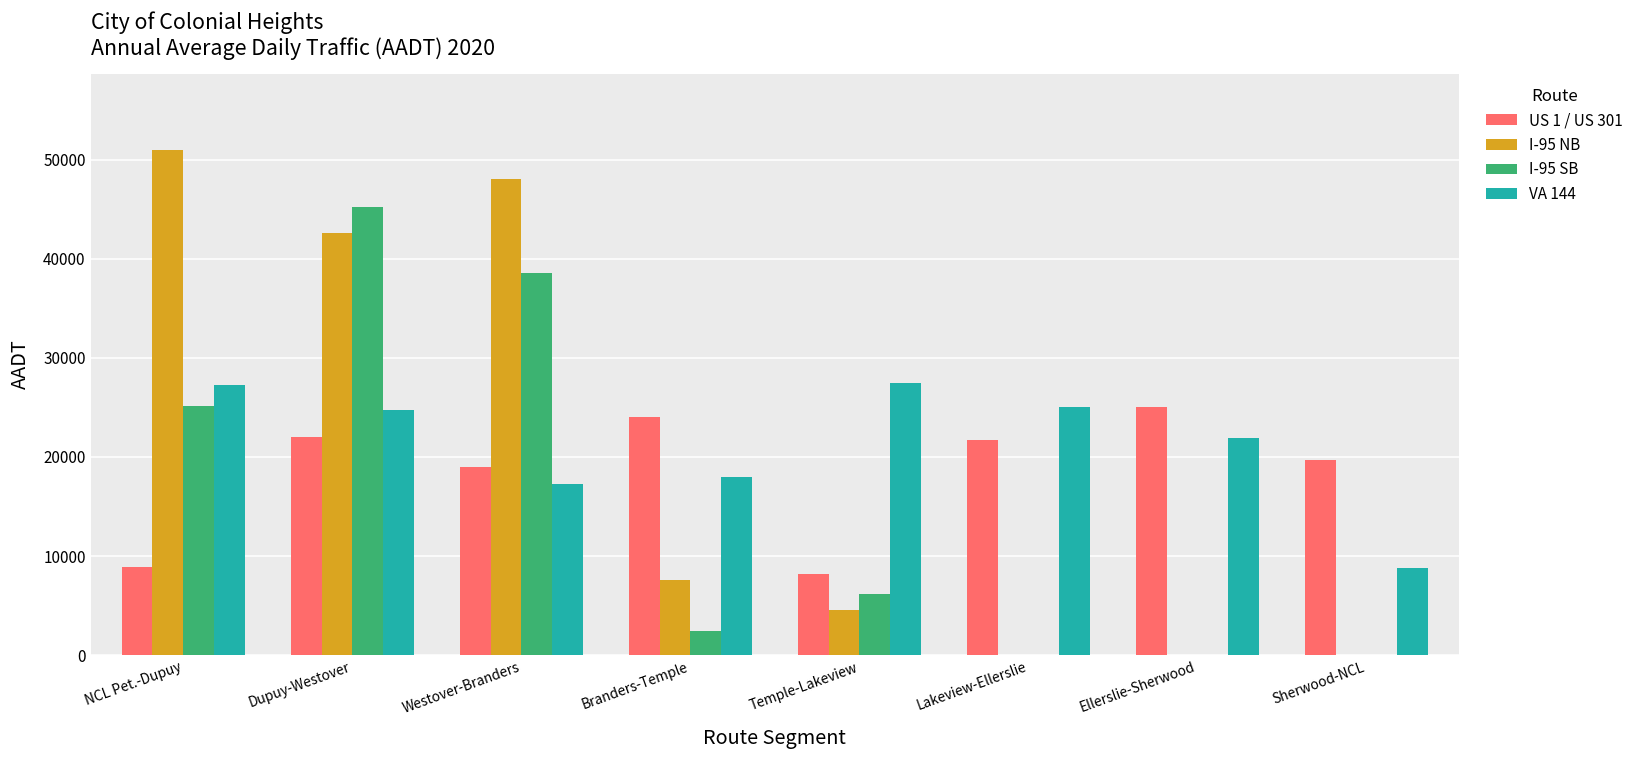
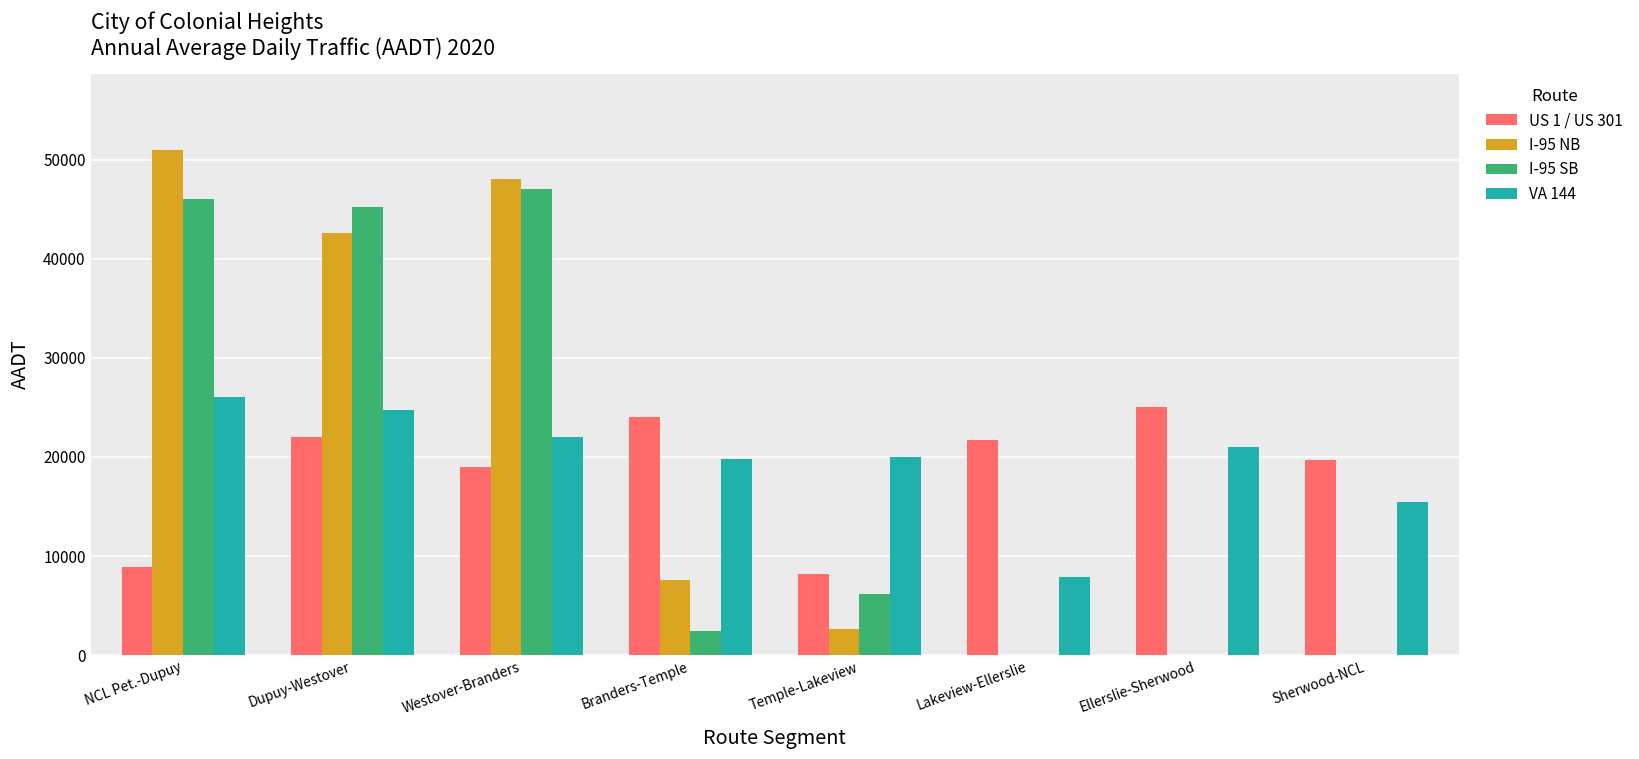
  {
    "US 1 / US 301": {
      "NCL Pet.-Dupuy": 9000,
      "Dupuy-Westover": 22000,
      "Westover-Branders": 19000,
      "Branders-Temple": 24000,
      "Temple-Lakeview": 8000,
      "Lakeview-Ellerslie": 22000,
      "Ellerslie-Sherwood": 25000,
      "Sherwood-NCL": 20000
    },
    "I-95 NB": {
      "NCL Pet.-Dupuy": 51000,
      "Dupuy-Westover": 43000,
      "Westover-Branders": 48000,
      "Branders-Temple": 8000,
-     "Temple-Lakeview": 5000,
+     "Temple-Lakeview": 3000,
      "Lakeview-Ellerslie": 0,
      "Ellerslie-Sherwood": 0,
      "Sherwood-NCL": 0
    },
    "I-95 SB": {
-     "NCL Pet.-Dupuy": 25000,
+     "NCL Pet.-Dupuy": 46000,
      "Dupuy-Westover": 45000,
-     "Westover-Branders": 39000,
+     "Westover-Branders": 47000,
      "Branders-Temple": 2000,
      "Temple-Lakeview": 6000,
      "Lakeview-Ellerslie": 0,
      "Ellerslie-Sherwood": 0,
      "Sherwood-NCL": 0
    },
    "VA 144": {
-     "NCL Pet.-Dupuy": 27000,
+     "NCL Pet.-Dupuy": 26000,
      "Dupuy-Westover": 25000,
-     "Westover-Branders": 17000,
-     "Branders-Temple": 18000,
-     "Temple-Lakeview": 27000,
-     "Lakeview-Ellerslie": 25000,
-     "Ellerslie-Sherwood": 22000,
-     "Sherwood-NCL": 9000
+     "Westover-Branders": 22000,
+     "Branders-Temple": 20000,
+     "Temple-Lakeview": 20000,
+     "Lakeview-Ellerslie": 8000,
+     "Ellerslie-Sherwood": 21000,
+     "Sherwood-NCL": 15000
    }
  }
